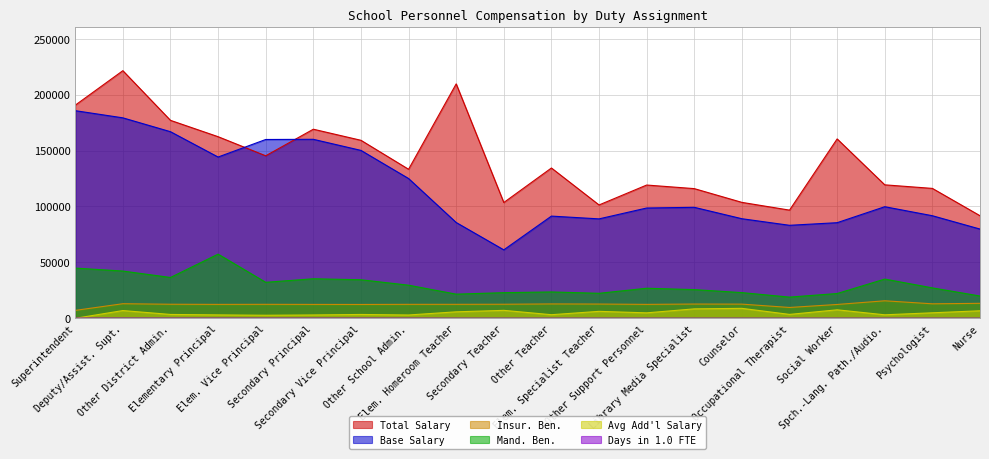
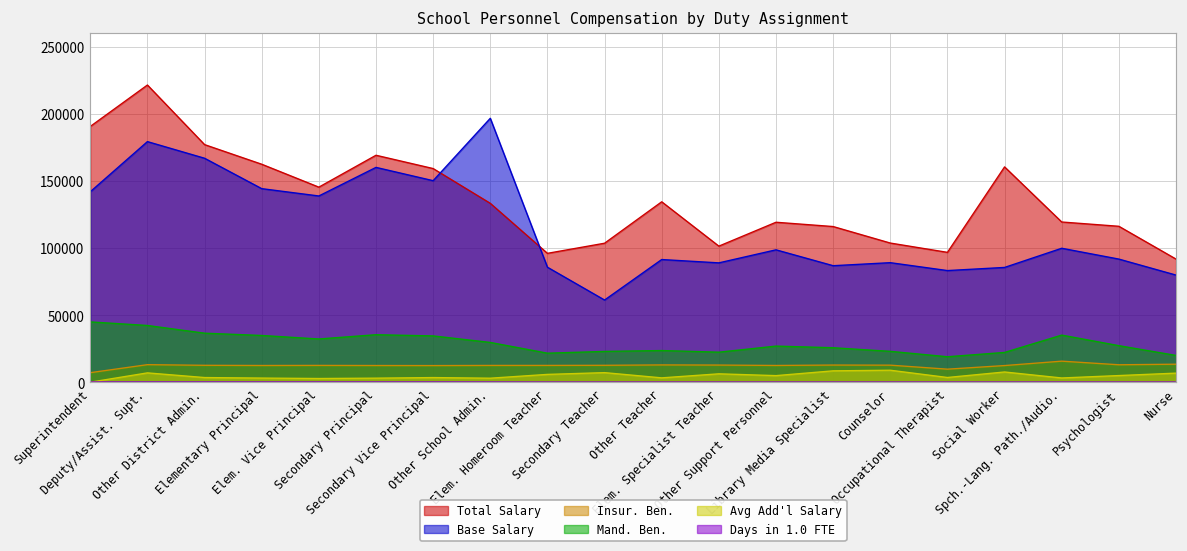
  {
    "Total Salary": {
      "Superintendent": 191000,
      "Deputy/Assist. Supt.": 221000,
      "Other District Admin.": 177000,
      "Elementary Principal": 162000,
      "Elem. Vice Principal": 145000,
      "Secondary Principal": 169000,
      "Secondary Vice Principal": 159000,
      "Other School Admin.": 133000,
-     "Elem. Homeroom Teacher": 210000,
+     "Elem. Homeroom Teacher": 96000,
      "Secondary Teacher": 104000,
      "Other Teacher": 134000,
      "Elem. Specialist Teacher": 101000,
      "Other Support Personnel": 119000,
      "Library Media Specialist": 116000,
      "Counselor": 104000,
      "Occupational Therapist": 97000,
      "Social Worker": 160000,
      "Spch.-Lang. Path./Audio.": 119000,
      "Psychologist": 116000,
      "Nurse": 92000
    },
    "Base Salary": {
-     "Superintendent": 186000,
+     "Superintendent": 142000,
      "Deputy/Assist. Supt.": 179000,
      "Other District Admin.": 167000,
      "Elementary Principal": 144000,
-     "Elem. Vice Principal": 160000,
+     "Elem. Vice Principal": 139000,
      "Secondary Principal": 160000,
      "Secondary Vice Principal": 150000,
-     "Other School Admin.": 125000,
+     "Other School Admin.": 197000,
      "Elem. Homeroom Teacher": 86000,
      "Secondary Teacher": 61000,
      "Other Teacher": 91000,
      "Elem. Specialist Teacher": 89000,
      "Other Support Personnel": 99000,
-     "Library Media Specialist": 99000,
+     "Library Media Specialist": 87000,
      "Counselor": 89000,
      "Occupational Therapist": 83000,
      "Social Worker": 86000,
      "Spch.-Lang. Path./Audio.": 100000,
      "Psychologist": 92000,
      "Nurse": 80000
    },
    "Mand. Ben.": {
      "Superintendent": 45000,
      "Deputy/Assist. Supt.": 42000,
      "Other District Admin.": 37000,
-     "Elementary Principal": 57000,
+     "Elementary Principal": 35000,
      "Elem. Vice Principal": 32000,
      "Secondary Principal": 35000,
      "Secondary Vice Principal": 35000,
      "Other School Admin.": 30000,
      "Elem. Homeroom Teacher": 22000,
      "Secondary Teacher": 23000,
      "Other Teacher": 24000,
      "Elem. Specialist Teacher": 22000,
      "Other Support Personnel": 27000,
      "Library Media Specialist": 26000,
      "Counselor": 23000,
      "Occupational Therapist": 19000,
      "Social Worker": 22000,
      "Spch.-Lang. Path./Audio.": 35000,
      "Psychologist": 27000,
      "Nurse": 20000
    },
    "Days in 1.0 FTE": {
      "Deputy/Assist. Supt.": 0,
      "Other District Admin.": 0,
      "Elementary Principal": 0,
      "Elem. Vice Principal": 0,
      "Secondary Principal": 0,
      "Secondary Vice Principal": 0,
      "Other School Admin.": 0,
      "Elem. Homeroom Teacher": 0,
      "Secondary Teacher": 0,
      "Other Teacher": 0,
      "Elem. Specialist Teacher": 0,
      "Other Support Personnel": 0,
      "Library Media Specialist": 0,
      "Counselor": 0,
      "Occupational Therapist": 0,
      "Social Worker": 0,
      "Spch.-Lang. Path./Audio.": 0,
      "Psychologist": 0,
      "Nurse": 0
    }
  }
